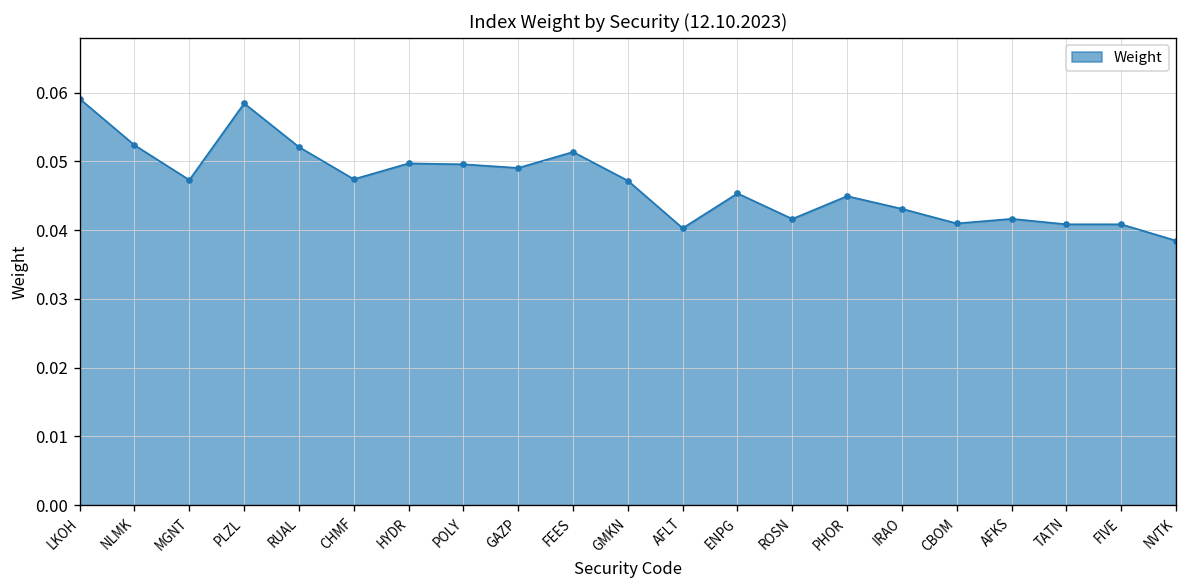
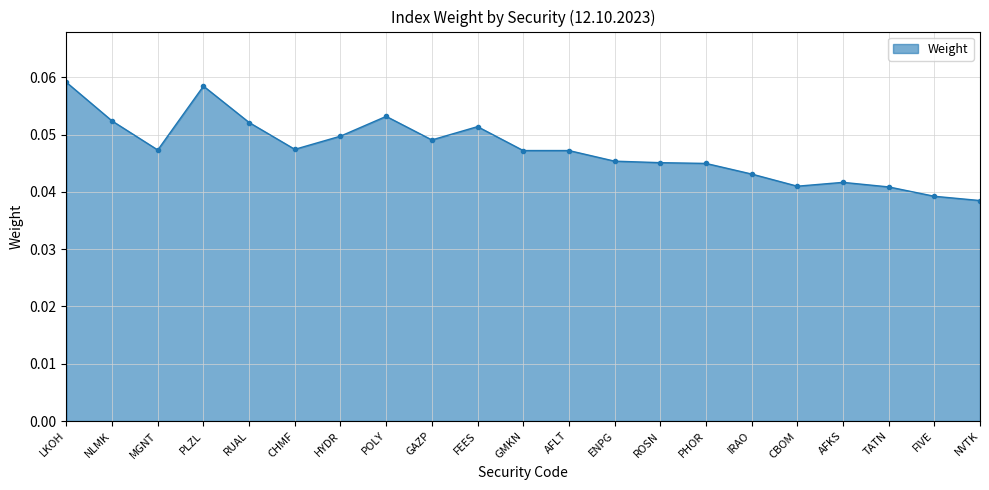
  {
    "LKOH": 0.059,
    "NLMK": 0.052,
    "MGNT": 0.047,
    "PLZL": 0.058,
    "RUAL": 0.052,
    "CHMF": 0.047,
    "HYDR": 0.050,
-   "POLY": 0.050,
+   "POLY": 0.053,
    "GAZP": 0.049,
    "FEES": 0.051,
    "GMKN": 0.047,
-   "AFLT": 0.040,
+   "AFLT": 0.047,
    "ENPG": 0.045,
-   "ROSN": 0.042,
+   "ROSN": 0.045,
    "PHOR": 0.045,
    "IRAO": 0.043,
    "CBOM": 0.041,
    "AFKS": 0.042,
    "TATN": 0.041,
-   "FIVE": 0.041,
+   "FIVE": 0.039,
    "NVTK": 0.038
  }
